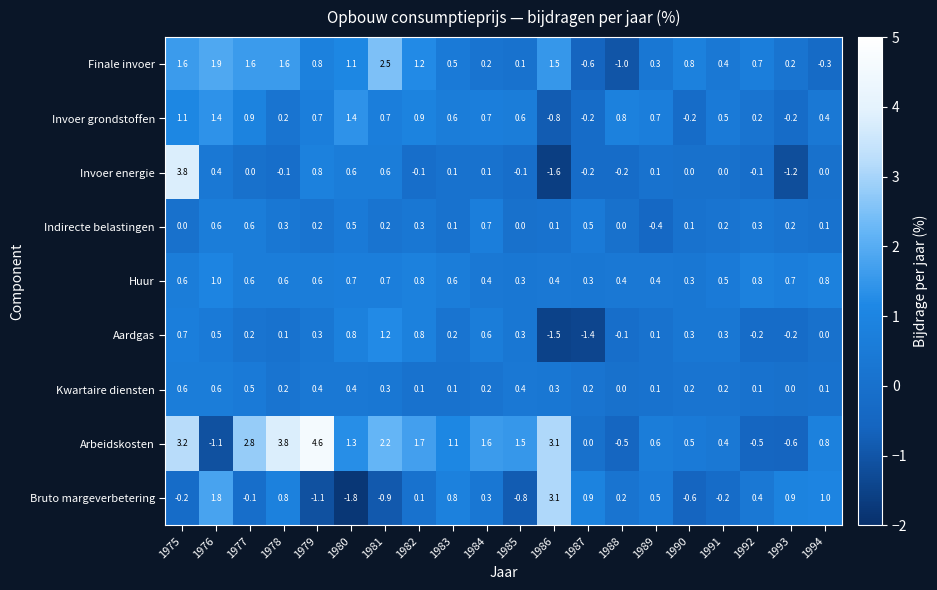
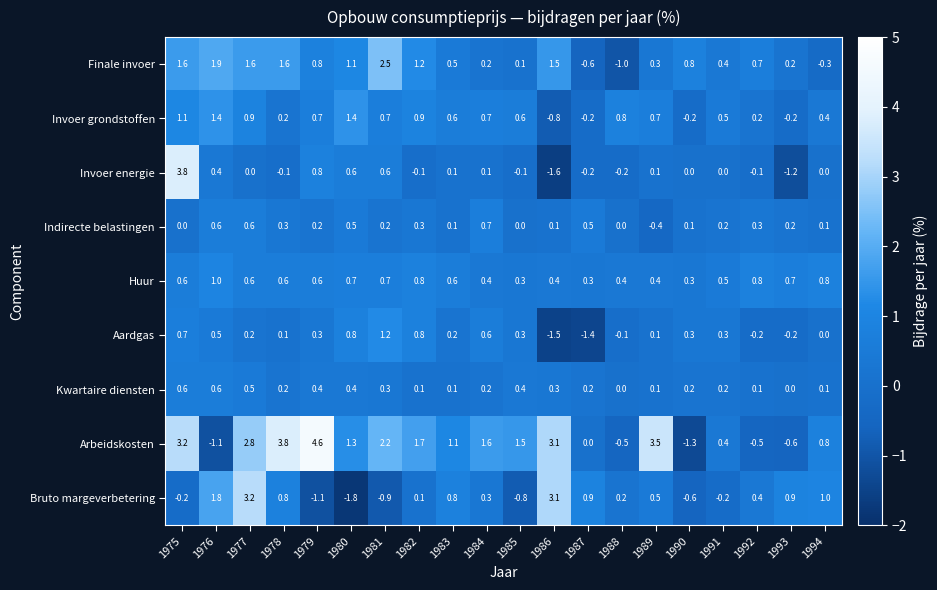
  {
    "Finale invoer": {
      "1975": 1.6,
      "1976": 1.9,
      "1977": 1.6,
      "1978": 1.6,
      "1979": 0.8,
      "1980": 1.1,
      "1981": 2.5,
      "1982": 1.2,
      "1983": 0.5,
      "1984": 0.2,
      "1985": 0.1,
      "1986": 1.5,
      "1987": -0.6,
      "1988": -1.0,
      "1989": 0.3,
      "1990": 0.8,
      "1991": 0.4,
      "1992": 0.7,
      "1993": 0.2,
      "1994": -0.3
    },
    "Invoer grondstoffen": {
      "1975": 1.1,
      "1976": 1.4,
      "1977": 0.9,
      "1978": 0.2,
      "1979": 0.7,
      "1980": 1.4,
      "1981": 0.7,
      "1982": 0.9,
      "1983": 0.6,
      "1984": 0.7,
      "1985": 0.6,
      "1986": -0.8,
      "1987": -0.2,
      "1988": 0.8,
      "1989": 0.7,
      "1990": -0.2,
      "1991": 0.5,
      "1992": 0.2,
      "1993": -0.2,
      "1994": 0.4
    },
    "Invoer energie": {
      "1975": 3.8,
      "1976": 0.4,
      "1977": 0.0,
      "1978": -0.1,
      "1979": 0.8,
      "1980": 0.6,
      "1981": 0.6,
      "1982": -0.1,
      "1983": 0.1,
      "1984": 0.1,
      "1985": -0.1,
      "1986": -1.6,
      "1987": -0.2,
      "1988": -0.2,
      "1989": 0.1,
      "1990": 0.0,
      "1991": 0.0,
      "1992": -0.1,
      "1993": -1.2,
      "1994": 0.0
    },
    "Indirecte belastingen": {
      "1975": 0.0,
      "1976": 0.6,
      "1977": 0.6,
      "1978": 0.3,
      "1979": 0.2,
      "1980": 0.5,
      "1981": 0.2,
      "1982": 0.3,
      "1983": 0.1,
      "1984": 0.7,
      "1985": 0.0,
      "1986": 0.1,
      "1987": 0.5,
      "1988": 0.0,
      "1989": -0.4,
      "1990": 0.1,
      "1991": 0.2,
      "1992": 0.3,
      "1993": 0.2,
      "1994": 0.1
    },
    "Huur": {
      "1975": 0.6,
      "1976": 1.0,
      "1977": 0.6,
      "1978": 0.6,
      "1979": 0.6,
      "1980": 0.7,
      "1981": 0.7,
      "1982": 0.8,
      "1983": 0.6,
      "1984": 0.4,
      "1985": 0.3,
      "1986": 0.4,
      "1987": 0.3,
      "1988": 0.4,
      "1989": 0.4,
      "1990": 0.3,
      "1991": 0.5,
      "1992": 0.8,
      "1993": 0.7,
      "1994": 0.8
    },
    "Aardgas": {
      "1975": 0.7,
      "1976": 0.5,
      "1977": 0.2,
      "1978": 0.1,
      "1979": 0.3,
      "1980": 0.8,
      "1981": 1.2,
      "1982": 0.8,
      "1983": 0.2,
      "1984": 0.6,
      "1985": 0.3,
      "1986": -1.5,
      "1987": -1.4,
      "1988": -0.1,
      "1989": 0.1,
      "1990": 0.3,
      "1991": 0.3,
      "1992": -0.2,
      "1993": -0.2,
      "1994": 0.0
    },
    "Kwartaire diensten": {
      "1975": 0.6,
      "1976": 0.6,
      "1977": 0.5,
      "1978": 0.2,
      "1979": 0.4,
      "1980": 0.4,
      "1981": 0.3,
      "1982": 0.1,
      "1983": 0.1,
      "1984": 0.2,
      "1985": 0.4,
      "1986": 0.3,
      "1987": 0.2,
      "1988": 0.0,
      "1989": 0.1,
      "1990": 0.2,
      "1991": 0.2,
      "1992": 0.1,
      "1993": 0.0,
      "1994": 0.1
    },
    "Arbeidskosten": {
      "1975": 3.2,
      "1976": -1.1,
      "1977": 2.8,
      "1978": 3.8,
      "1979": 4.6,
      "1980": 1.3,
      "1981": 2.2,
      "1982": 1.7,
      "1983": 1.1,
      "1984": 1.6,
      "1985": 1.5,
      "1986": 3.1,
      "1987": 0.0,
      "1988": -0.5,
-     "1989": 0.6,
-     "1990": 0.5,
+     "1989": 3.5,
+     "1990": -1.3,
      "1991": 0.4,
      "1992": -0.5,
      "1993": -0.6,
      "1994": 0.8
    },
    "Bruto margeverbetering": {
      "1975": -0.2,
      "1976": 1.8,
-     "1977": -0.1,
+     "1977": 3.2,
      "1978": 0.8,
      "1979": -1.1,
      "1980": -1.8,
      "1981": -0.9,
      "1982": 0.1,
      "1983": 0.8,
      "1984": 0.3,
      "1985": -0.8,
      "1986": 3.1,
      "1987": 0.9,
      "1988": 0.2,
      "1989": 0.5,
      "1990": -0.6,
      "1991": -0.2,
      "1992": 0.4,
      "1993": 0.9,
      "1994": 1.0
    }
  }
